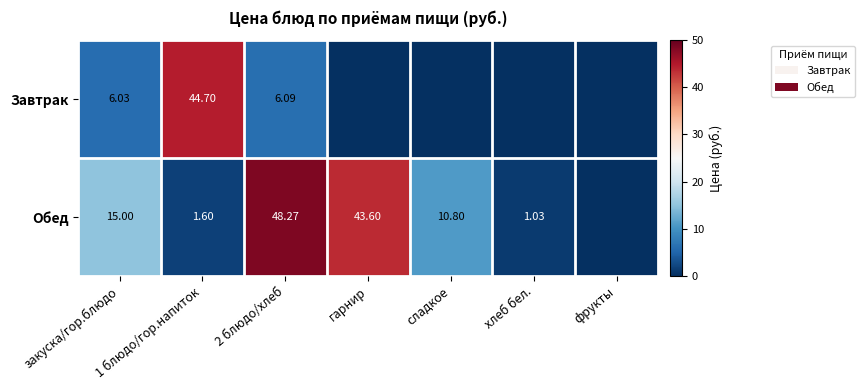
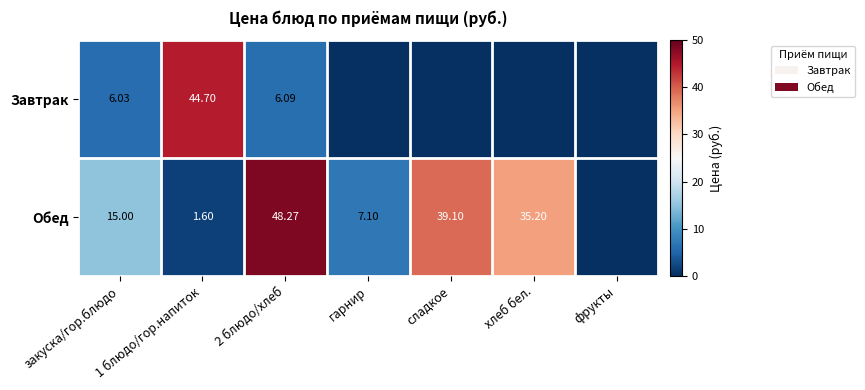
  {
    "Завтрак": {
      "закуска/гор.блюдо": 6.03,
      "1 блюдо/гор.напиток": 44.70,
      "2 блюдо/хлеб": 6.09
    },
    "Обед": {
      "закуска/гор.блюдо": 15.00,
      "1 блюдо/гор.напиток": 1.60,
      "2 блюдо/хлеб": 48.27,
-     "гарнир": 43.60,
-     "сладкое": 10.80,
-     "хлеб бел.": 1.03
+     "гарнир": 7.10,
+     "сладкое": 39.10,
+     "хлеб бел.": 35.20
    }
  }
